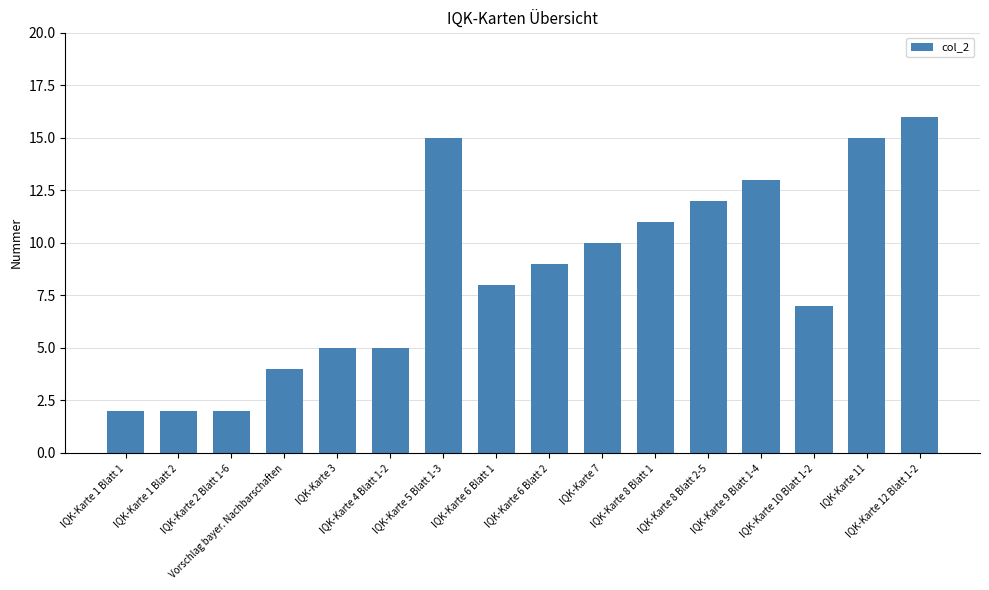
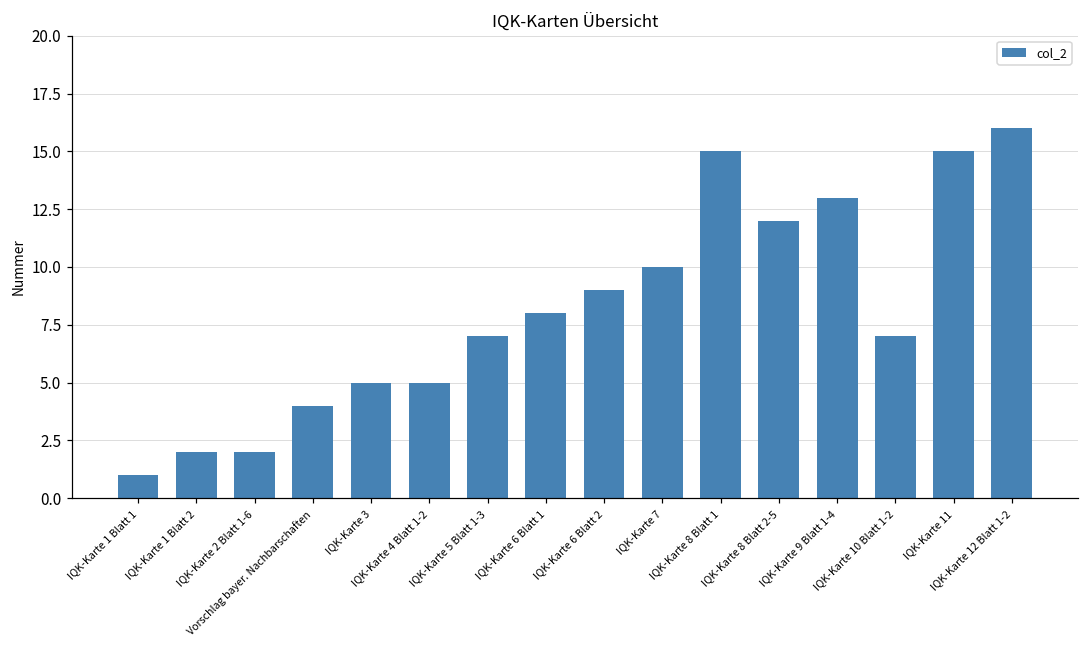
  {
-   "IQK-Karte 1 Blatt 1": 2,
+   "IQK-Karte 1 Blatt 1": 1,
    "IQK-Karte 1 Blatt 2": 2,
    "IQK-Karte 2 Blatt 1-6": 2,
    "Vorschlag bayer. Nachbarschaften": 4,
    "IQK-Karte 3": 5,
    "IQK-Karte 4 Blatt 1-2": 5,
-   "IQK-Karte 5 Blatt 1-3": 15,
+   "IQK-Karte 5 Blatt 1-3": 7,
    "IQK-Karte 6 Blatt 1": 8,
    "IQK-Karte 6 Blatt 2": 9,
    "IQK-Karte 7": 10,
-   "IQK-Karte 8 Blatt 1": 11,
+   "IQK-Karte 8 Blatt 1": 15,
    "IQK-Karte 8 Blatt 2-5": 12,
    "IQK-Karte 9 Blatt 1-4": 13,
    "IQK-Karte 10 Blatt 1-2": 7,
    "IQK-Karte 11": 15,
    "IQK-Karte 12 Blatt 1-2": 16
  }
